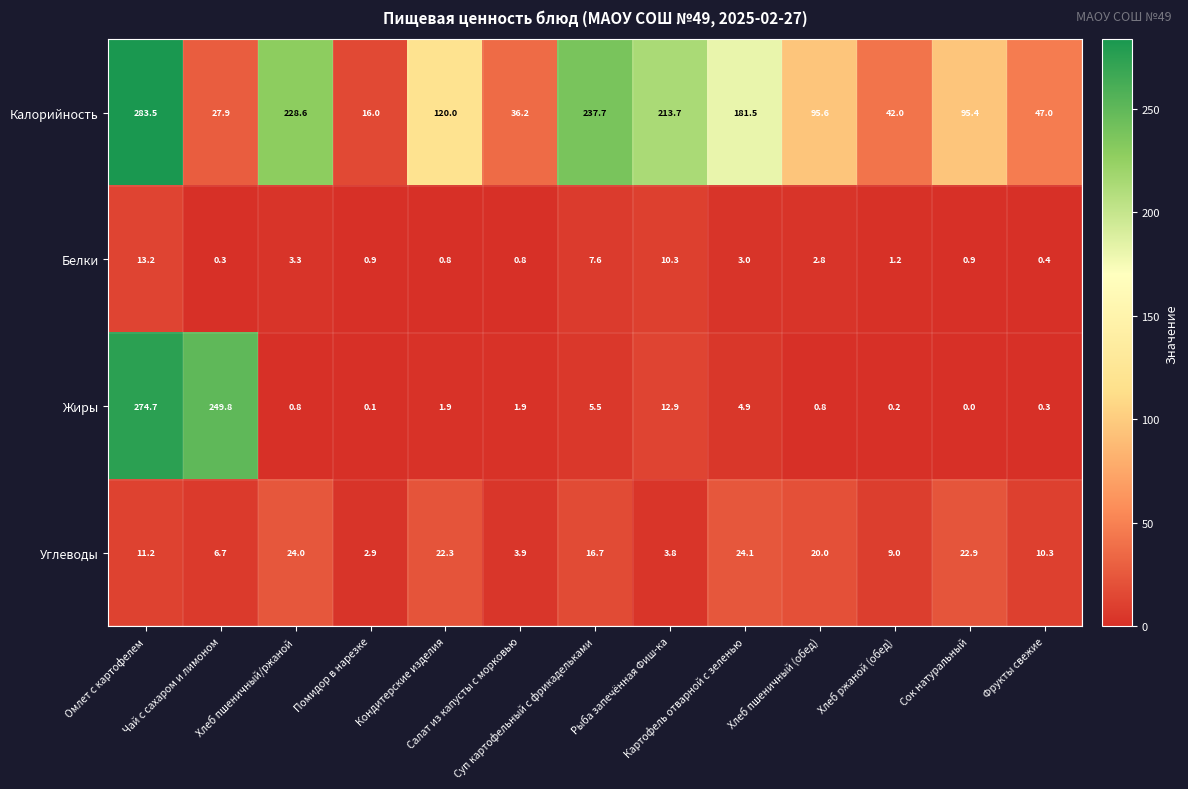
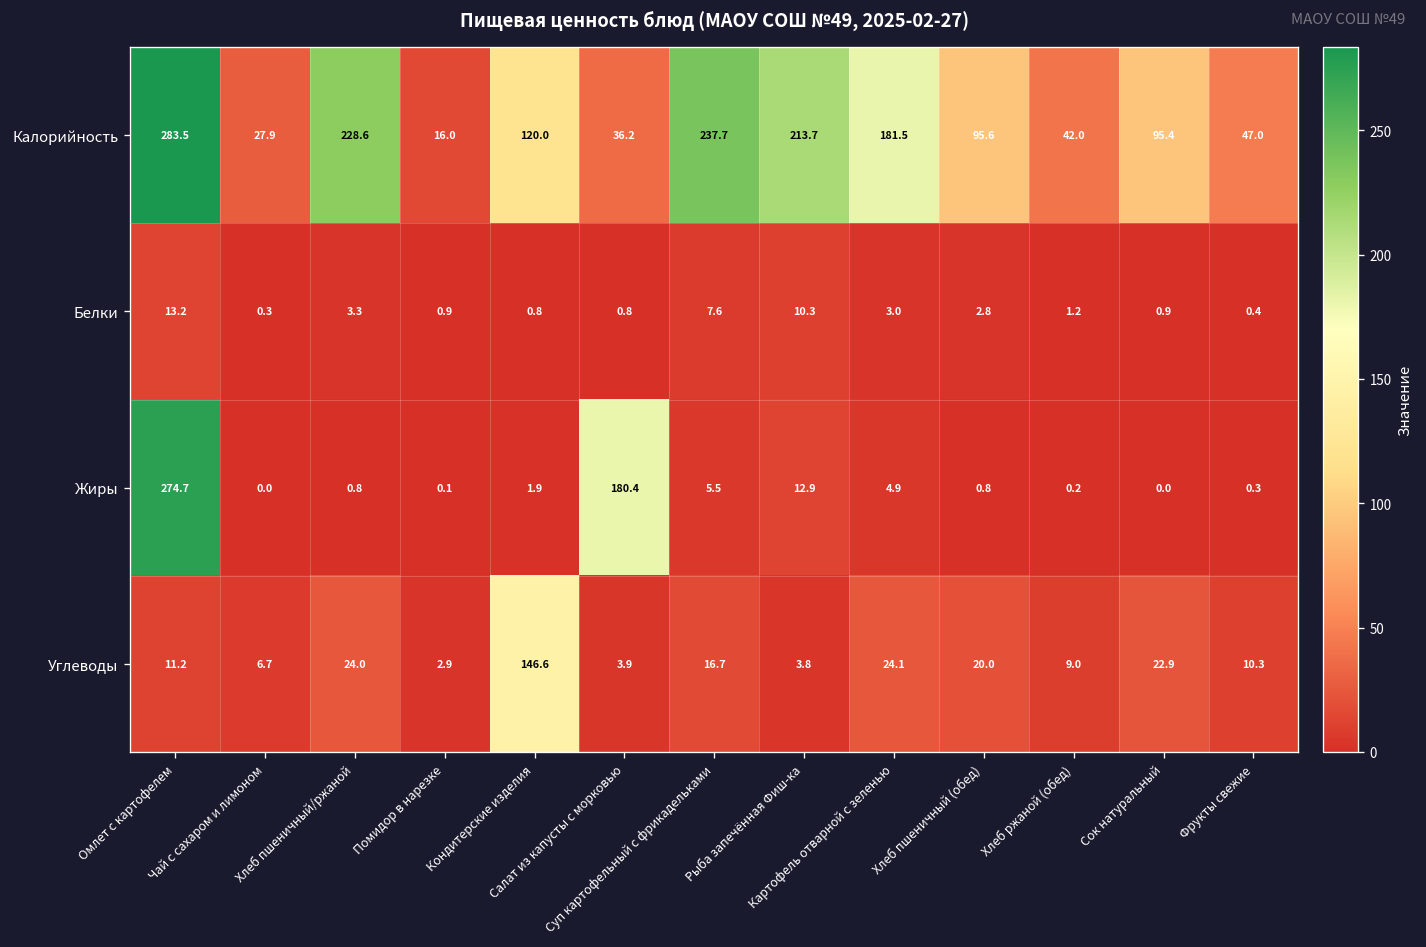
  {
    "Калорийность": {
      "Омлет с картофелем": 283.5,
      "Чай с сахаром и лимоном": 27.9,
      "Хлеб пшеничный/ржаной": 228.6,
      "Помидор в нарезке": 16.0,
      "Кондитерские изделия": 120.0,
      "Салат из капусты с морковью": 36.2,
      "Суп картофельный с фрикадельками": 237.7,
      "Рыба запечённая Фиш-ка": 213.7,
      "Картофель отварной с зеленью": 181.5,
      "Хлеб пшеничный (обед)": 95.6,
      "Хлеб ржаной (обед)": 42.0,
      "Сок натуральный": 95.4,
      "Фрукты свежие": 47.0
    },
    "Белки": {
      "Омлет с картофелем": 13.2,
      "Чай с сахаром и лимоном": 0.3,
      "Хлеб пшеничный/ржаной": 3.3,
      "Помидор в нарезке": 0.9,
      "Кондитерские изделия": 0.8,
      "Салат из капусты с морковью": 0.8,
      "Суп картофельный с фрикадельками": 7.6,
      "Рыба запечённая Фиш-ка": 10.3,
      "Картофель отварной с зеленью": 3.0,
      "Хлеб пшеничный (обед)": 2.8,
      "Хлеб ржаной (обед)": 1.2,
      "Сок натуральный": 0.9,
      "Фрукты свежие": 0.4
    },
    "Жиры": {
      "Омлет с картофелем": 274.7,
-     "Чай с сахаром и лимоном": 249.8,
+     "Чай с сахаром и лимоном": 0.0,
      "Хлеб пшеничный/ржаной": 0.8,
      "Помидор в нарезке": 0.1,
      "Кондитерские изделия": 1.9,
-     "Салат из капусты с морковью": 1.9,
+     "Салат из капусты с морковью": 180.4,
      "Суп картофельный с фрикадельками": 5.5,
      "Рыба запечённая Фиш-ка": 12.9,
      "Картофель отварной с зеленью": 4.9,
      "Хлеб пшеничный (обед)": 0.8,
      "Хлеб ржаной (обед)": 0.2,
      "Сок натуральный": 0.0,
      "Фрукты свежие": 0.3
    },
    "Углеводы": {
      "Омлет с картофелем": 11.2,
      "Чай с сахаром и лимоном": 6.7,
      "Хлеб пшеничный/ржаной": 24.0,
      "Помидор в нарезке": 2.9,
-     "Кондитерские изделия": 22.3,
+     "Кондитерские изделия": 146.6,
      "Салат из капусты с морковью": 3.9,
      "Суп картофельный с фрикадельками": 16.7,
      "Рыба запечённая Фиш-ка": 3.8,
      "Картофель отварной с зеленью": 24.1,
      "Хлеб пшеничный (обед)": 20.0,
      "Хлеб ржаной (обед)": 9.0,
      "Сок натуральный": 22.9,
      "Фрукты свежие": 10.3
    }
  }
